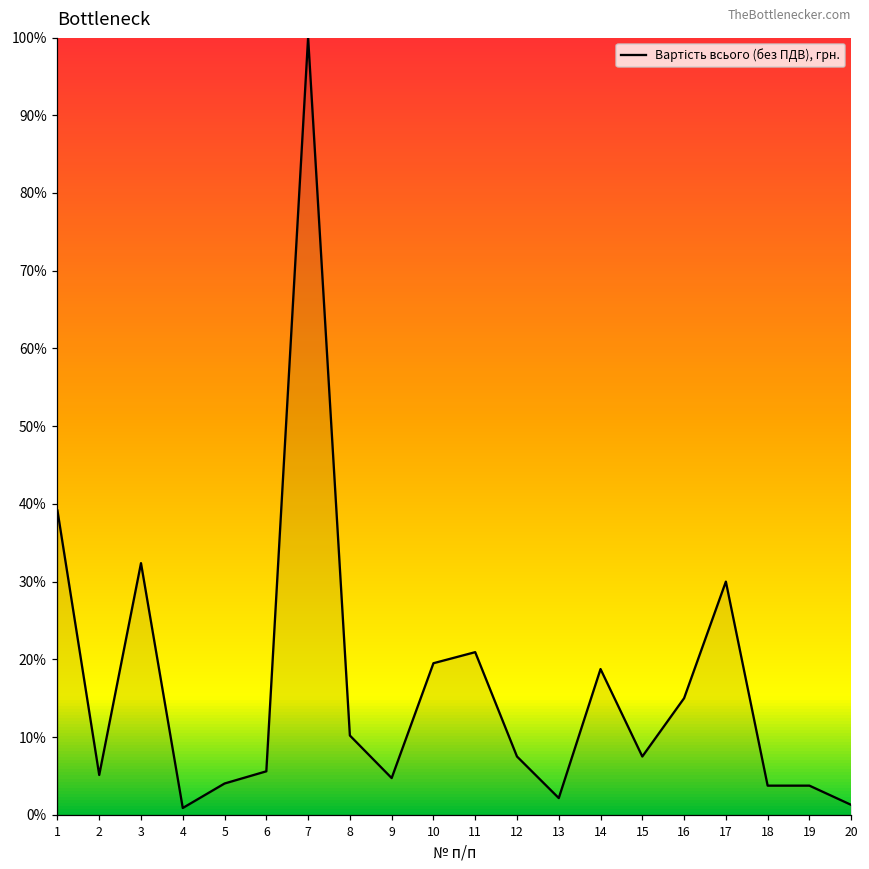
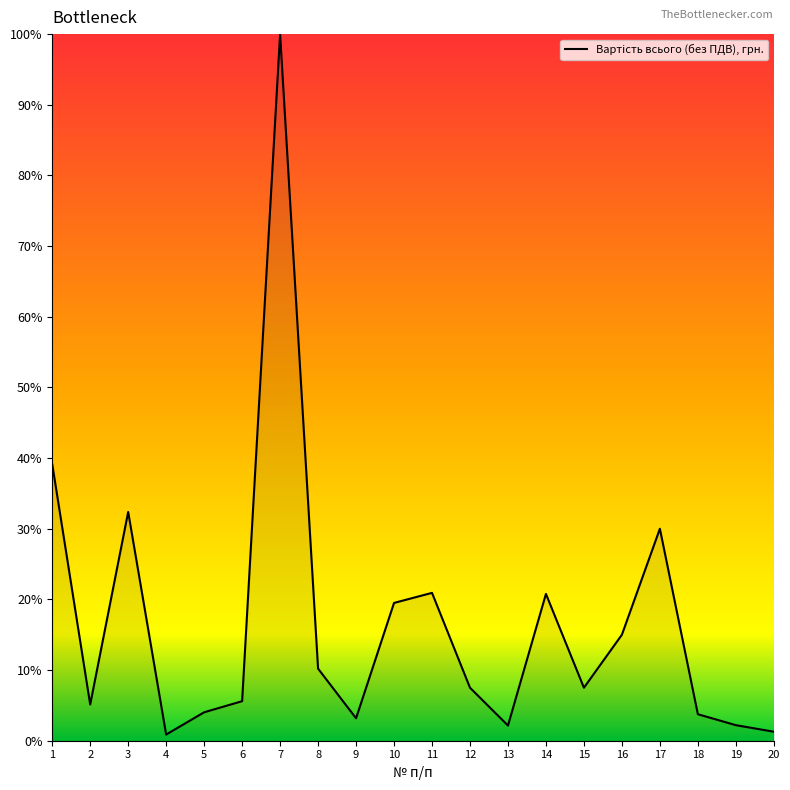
  {
    "1": "39%",
    "2": "5%",
    "3": "32%",
    "4": "1%",
    "5": "4%",
    "6": "6%",
    "7": "100%",
    "8": "10%",
-   "9": "5%",
+   "9": "3%",
    "10": "20%",
    "11": "21%",
    "12": "8%",
    "13": "2%",
-   "14": "19%",
+   "14": "21%",
    "15": "8%",
    "16": "15%",
    "17": "30%",
    "18": "4%",
-   "19": "4%",
+   "19": "2%",
    "20": "1%"
  }
